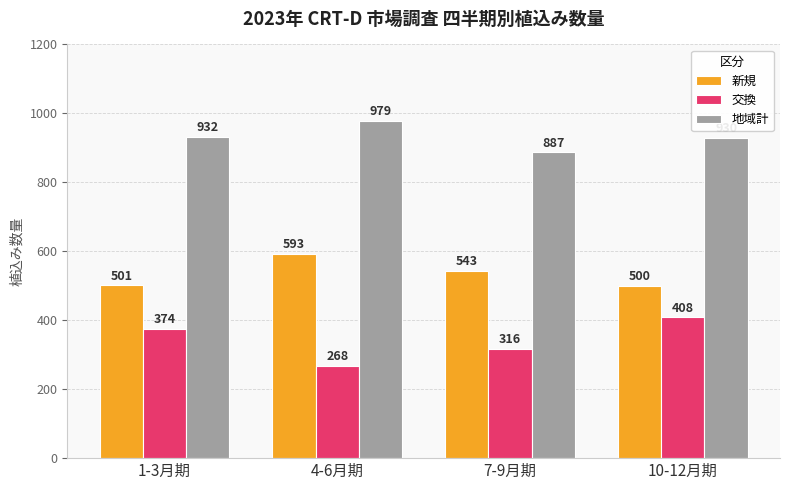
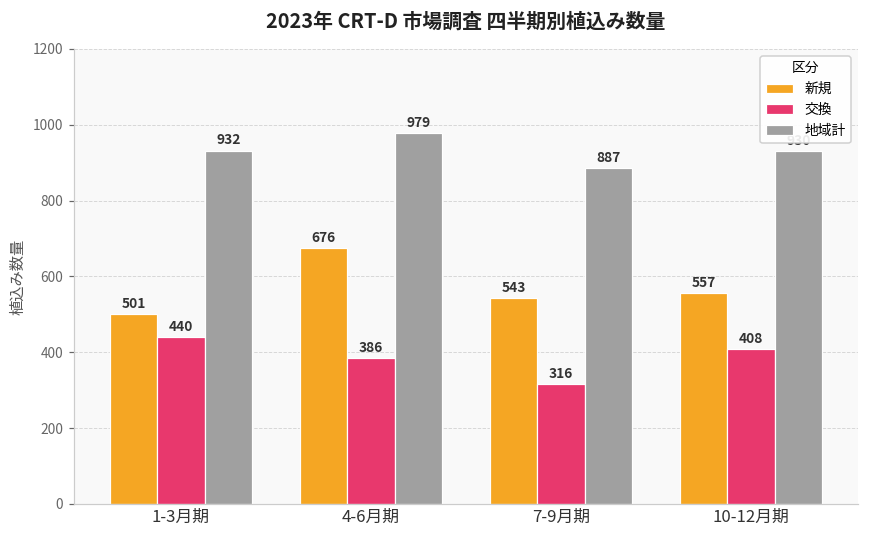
  {
    "新規": {
      "1-3月期": 501,
-     "4-6月期": 593,
+     "4-6月期": 676,
      "7-9月期": 543,
-     "10-12月期": 500
+     "10-12月期": 557
    },
    "交換": {
-     "1-3月期": 374,
-     "4-6月期": 268,
+     "1-3月期": 440,
+     "4-6月期": 386,
      "7-9月期": 316,
      "10-12月期": 408
    },
    "地域計": {
      "1-3月期": 932,
      "4-6月期": 979,
      "7-9月期": 887
    }
  }
